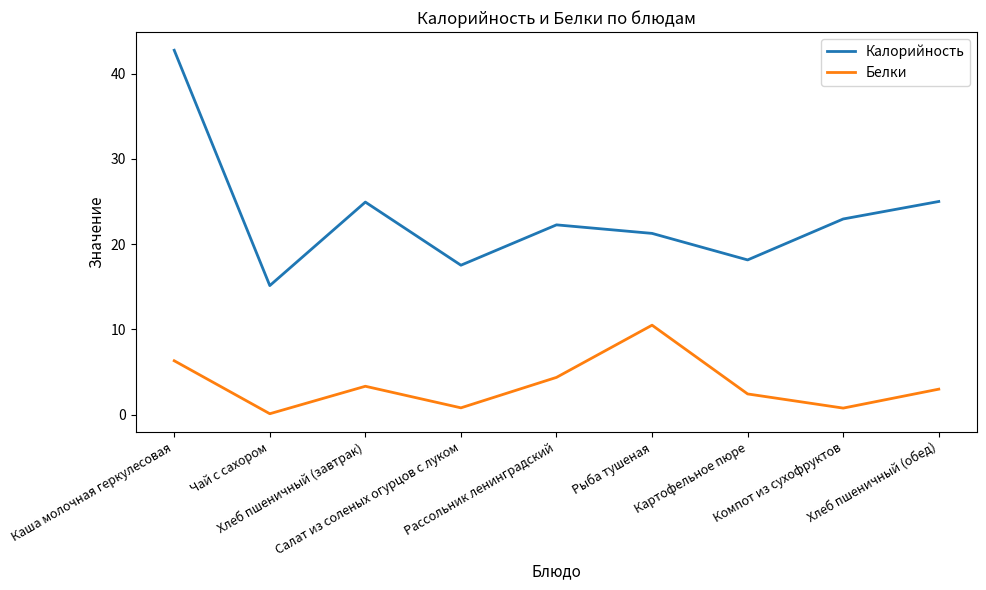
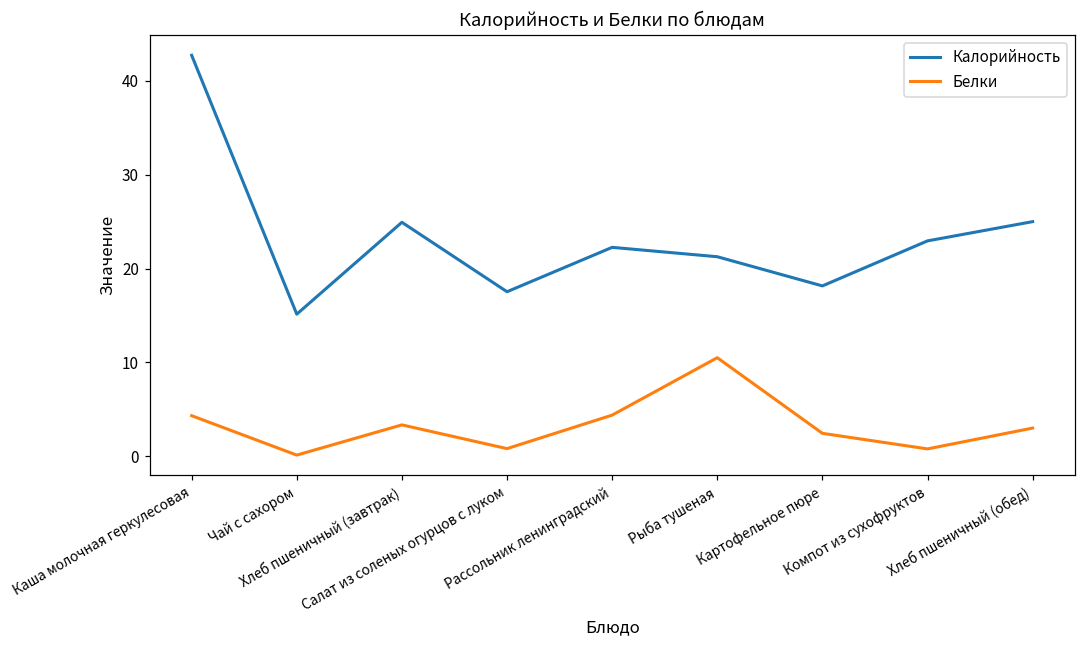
  {
    "Калорийность": {
      "Каша молочная геркулесовая": 43,
      "Чай с сахором": 15,
      "Хлеб пшеничный (завтрак)": 25,
      "Салат из соленых огурцов с луком": 18,
      "Рассольник ленинградский": 22,
      "Рыба тушеная": 21,
      "Картофельное пюре": 18,
      "Компот из сухофруктов": 23,
      "Хлеб пшеничный (обед)": 25
    },
    "Белки": {
-     "Каша молочная геркулесовая": 6,
+     "Каша молочная геркулесовая": 4,
      "Чай с сахором": 0,
      "Хлеб пшеничный (завтрак)": 3,
      "Салат из соленых огурцов с луком": 1,
      "Рассольник ленинградский": 4,
      "Рыба тушеная": 11,
      "Картофельное пюре": 2,
      "Компот из сухофруктов": 1,
      "Хлеб пшеничный (обед)": 3
    }
  }
